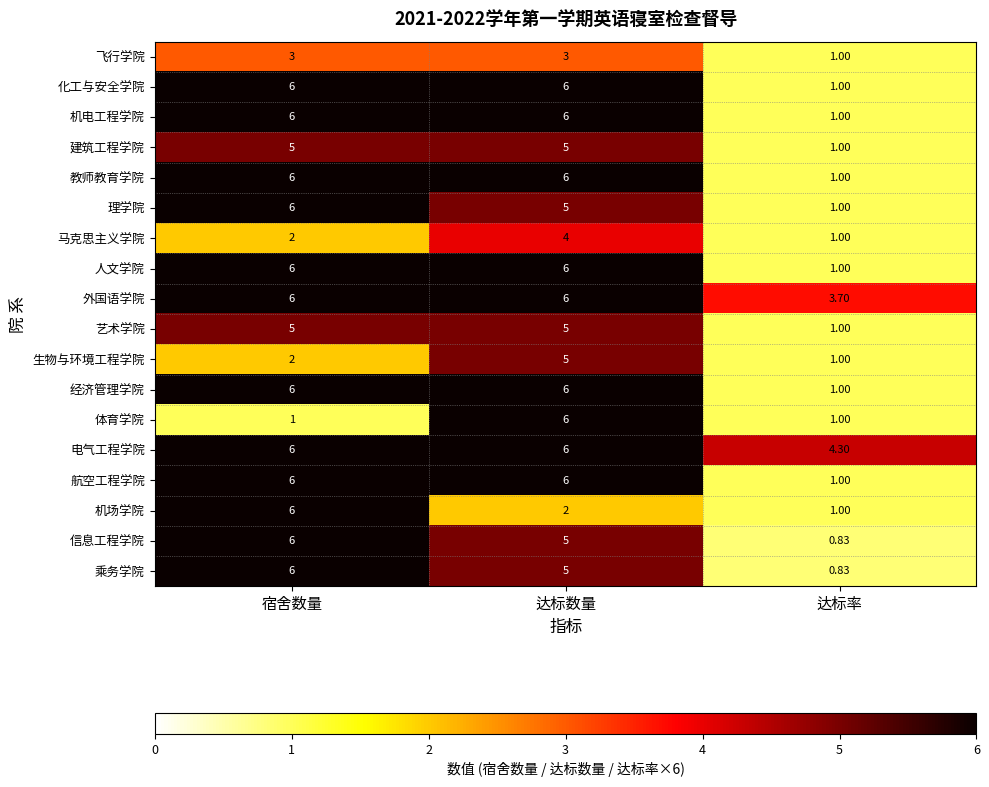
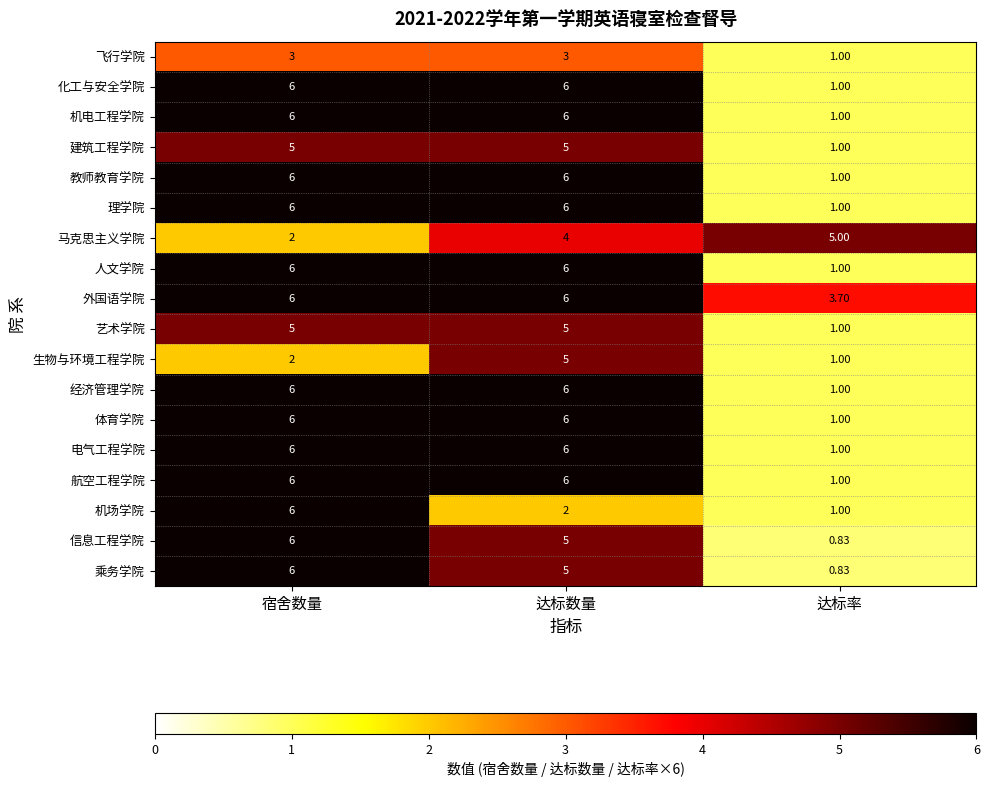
  {
    "飞行学院": {
      "宿舍数量": 3,
      "达标数量": 3,
      "达标率": 1.00
    },
    "化工与安全学院": {
      "宿舍数量": 6,
      "达标数量": 6,
      "达标率": 1.00
    },
    "机电工程学院": {
      "宿舍数量": 6,
      "达标数量": 6,
      "达标率": 1.00
    },
    "建筑工程学院": {
      "宿舍数量": 5,
      "达标数量": 5,
      "达标率": 1.00
    },
    "教师教育学院": {
      "宿舍数量": 6,
      "达标数量": 6,
      "达标率": 1.00
    },
    "理学院": {
      "宿舍数量": 6,
-     "达标数量": 5,
+     "达标数量": 6,
      "达标率": 1.00
    },
    "马克思主义学院": {
      "宿舍数量": 2,
      "达标数量": 4,
-     "达标率": 1.00
+     "达标率": 5.00
    },
    "人文学院": {
      "宿舍数量": 6,
      "达标数量": 6,
      "达标率": 1.00
    },
    "外国语学院": {
      "宿舍数量": 6,
      "达标数量": 6,
      "达标率": 3.70
    },
    "艺术学院": {
      "宿舍数量": 5,
      "达标数量": 5,
      "达标率": 1.00
    },
    "生物与环境工程学院": {
      "宿舍数量": 2,
      "达标数量": 5,
      "达标率": 1.00
    },
    "经济管理学院": {
      "宿舍数量": 6,
      "达标数量": 6,
      "达标率": 1.00
    },
    "体育学院": {
-     "宿舍数量": 1,
+     "宿舍数量": 6,
      "达标数量": 6,
      "达标率": 1.00
    },
    "电气工程学院": {
      "宿舍数量": 6,
      "达标数量": 6,
-     "达标率": 4.30
+     "达标率": 1.00
    },
    "航空工程学院": {
      "宿舍数量": 6,
      "达标数量": 6,
      "达标率": 1.00
    },
    "机场学院": {
      "宿舍数量": 6,
      "达标数量": 2,
      "达标率": 1.00
    },
    "信息工程学院": {
      "宿舍数量": 6,
      "达标数量": 5,
      "达标率": 0.83
    },
    "乘务学院": {
      "宿舍数量": 6,
      "达标数量": 5,
      "达标率": 0.83
    }
  }
